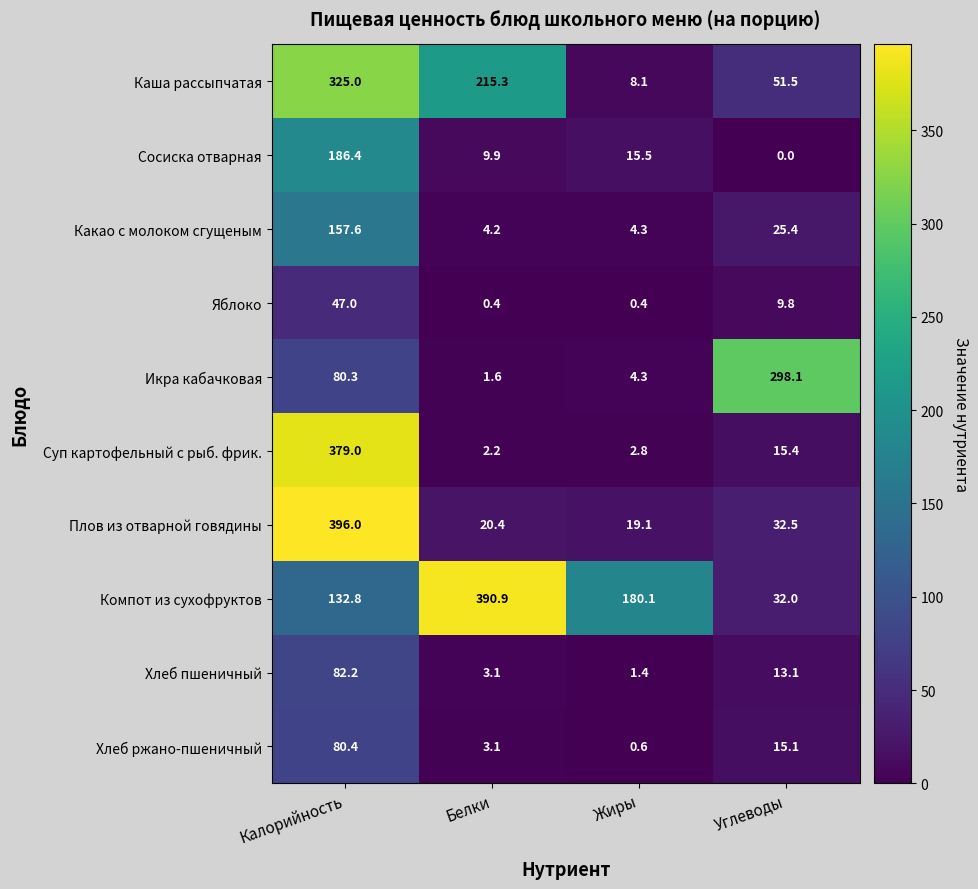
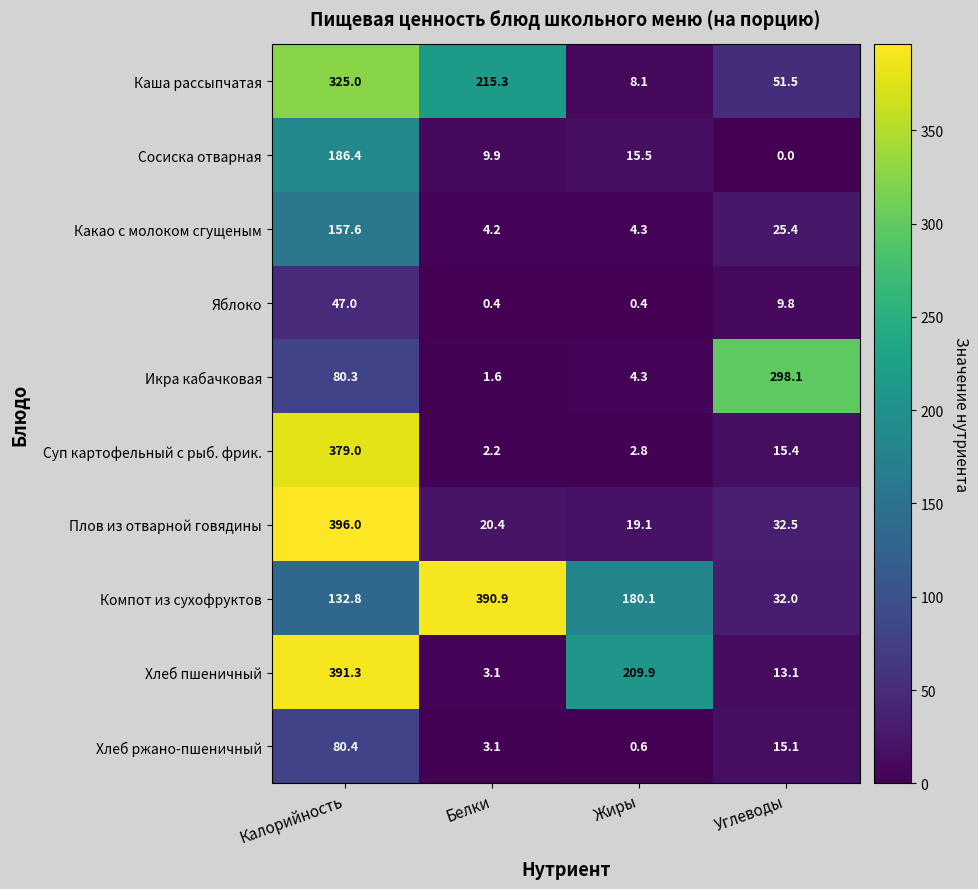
  {
    "Каша рассыпчатая": {
      "Калорийность": 325.0,
      "Белки": 215.3,
      "Жиры": 8.1,
      "Углеводы": 51.5
    },
    "Сосиска отварная": {
      "Калорийность": 186.4,
      "Белки": 9.9,
      "Жиры": 15.5,
      "Углеводы": 0.0
    },
    "Какао с молоком сгущеным": {
      "Калорийность": 157.6,
      "Белки": 4.2,
      "Жиры": 4.3,
      "Углеводы": 25.4
    },
    "Яблоко": {
      "Калорийность": 47.0,
      "Белки": 0.4,
      "Жиры": 0.4,
      "Углеводы": 9.8
    },
    "Икра кабачковая": {
      "Калорийность": 80.3,
      "Белки": 1.6,
      "Жиры": 4.3,
      "Углеводы": 298.1
    },
    "Суп картофельный с рыб. фрик.": {
      "Калорийность": 379.0,
      "Белки": 2.2,
      "Жиры": 2.8,
      "Углеводы": 15.4
    },
    "Плов из отварной говядины": {
      "Калорийность": 396.0,
      "Белки": 20.4,
      "Жиры": 19.1,
      "Углеводы": 32.5
    },
    "Компот из сухофруктов": {
      "Калорийность": 132.8,
      "Белки": 390.9,
      "Жиры": 180.1,
      "Углеводы": 32.0
    },
    "Хлеб пшеничный": {
-     "Калорийность": 82.2,
+     "Калорийность": 391.3,
      "Белки": 3.1,
-     "Жиры": 1.4,
+     "Жиры": 209.9,
      "Углеводы": 13.1
    },
    "Хлеб ржано-пшеничный": {
      "Калорийность": 80.4,
      "Белки": 3.1,
      "Жиры": 0.6,
      "Углеводы": 15.1
    }
  }
